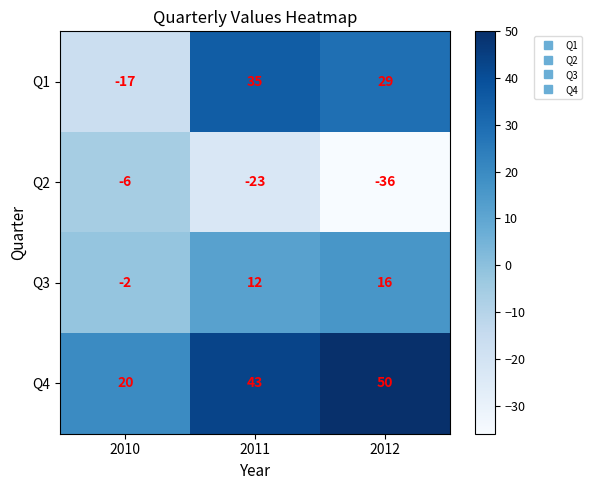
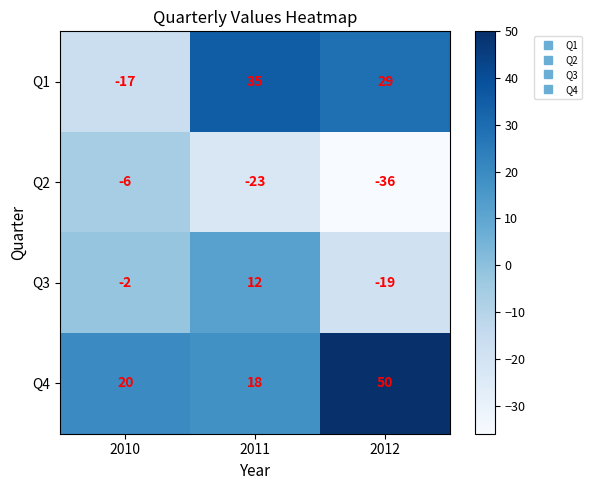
  {
    "Q1": {
      "2010": -17,
      "2011": 35,
      "2012": 29
    },
    "Q2": {
      "2010": -6,
      "2011": -23,
      "2012": -36
    },
    "Q3": {
      "2010": -2,
      "2011": 12,
-     "2012": 16
+     "2012": -19
    },
    "Q4": {
      "2010": 20,
-     "2011": 43,
+     "2011": 18,
      "2012": 50
    }
  }
